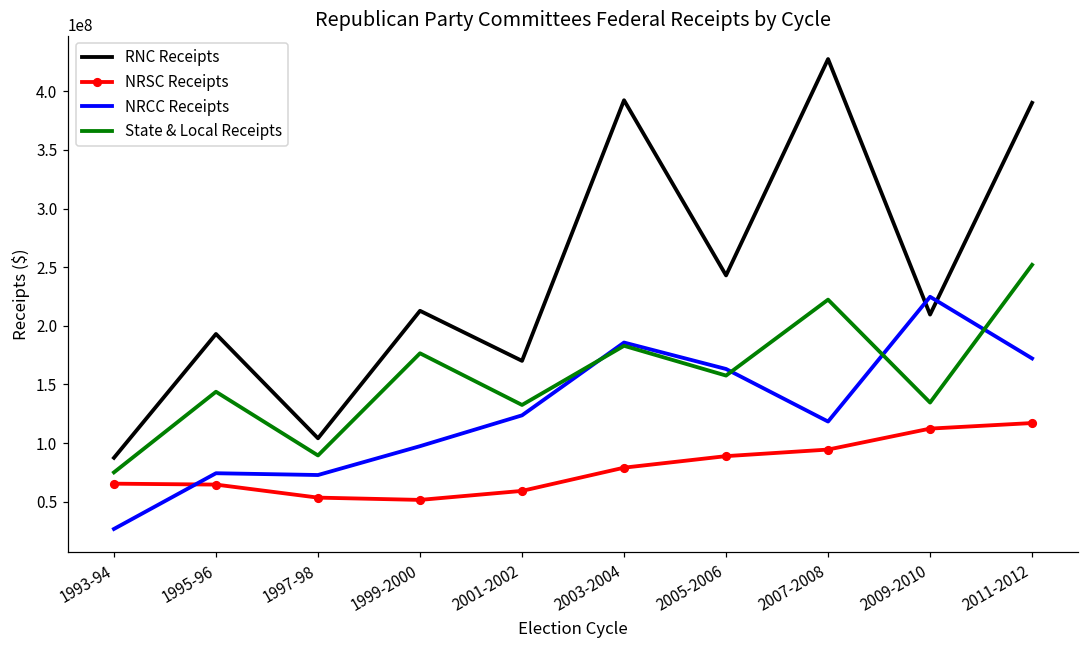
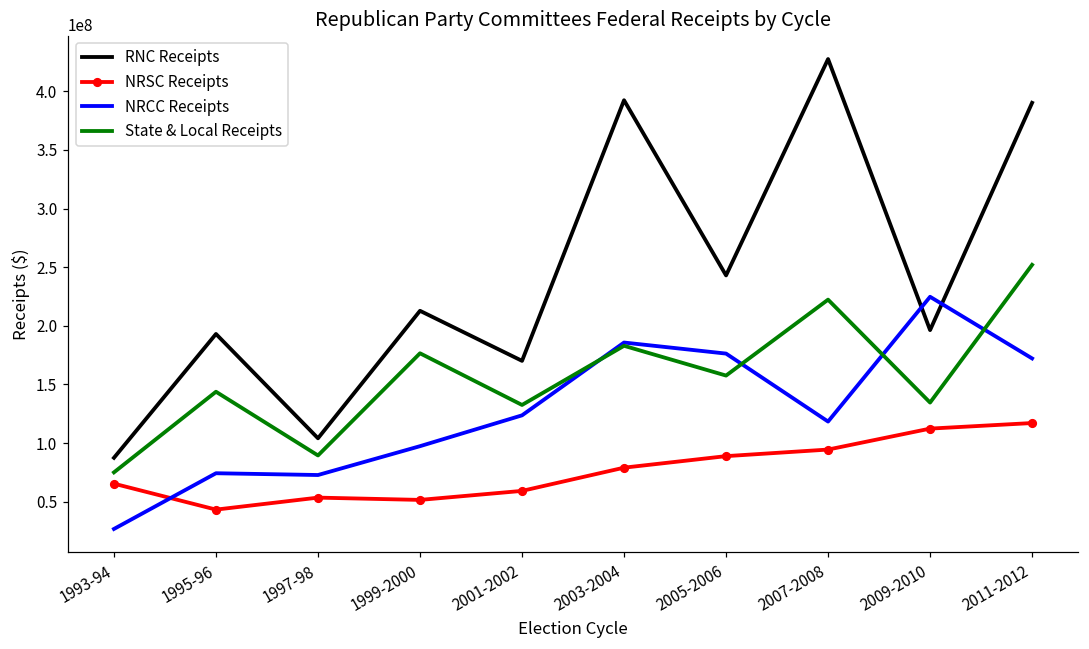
  {
    "RNC Receipts": {
      "1993-94": 87000000,
      "1995-96": 193000000,
      "1997-98": 104000000,
      "1999-2000": 213000000,
      "2001-2002": 170000000,
      "2003-2004": 392000000,
      "2005-2006": 243000000,
      "2007-2008": 428000000,
-     "2009-2010": 210000000,
+     "2009-2010": 196000000,
      "2011-2012": 390000000
    },
    "NRSC Receipts": {
      "1993-94": 65000000,
-     "1995-96": 65000000,
+     "1995-96": 43000000,
      "1997-98": 53000000,
      "1999-2000": 51000000,
      "2001-2002": 59000000,
      "2003-2004": 79000000,
      "2005-2006": 89000000,
      "2007-2008": 94000000,
      "2009-2010": 112000000,
      "2011-2012": 117000000
    },
    "NRCC Receipts": {
      "1993-94": 27000000,
      "1995-96": 74000000,
      "1997-98": 73000000,
      "1999-2000": 97000000,
      "2001-2002": 124000000,
      "2003-2004": 186000000,
-     "2005-2006": 163000000,
+     "2005-2006": 176000000,
      "2007-2008": 118000000,
      "2009-2010": 225000000,
      "2011-2012": 172000000
    },
    "State & Local Receipts": {
      "1993-94": 75000000,
      "1995-96": 144000000,
      "1997-98": 89000000,
      "1999-2000": 177000000,
      "2001-2002": 132000000,
      "2003-2004": 183000000,
      "2005-2006": 158000000,
      "2007-2008": 222000000,
      "2009-2010": 135000000,
      "2011-2012": 252000000
    }
  }
